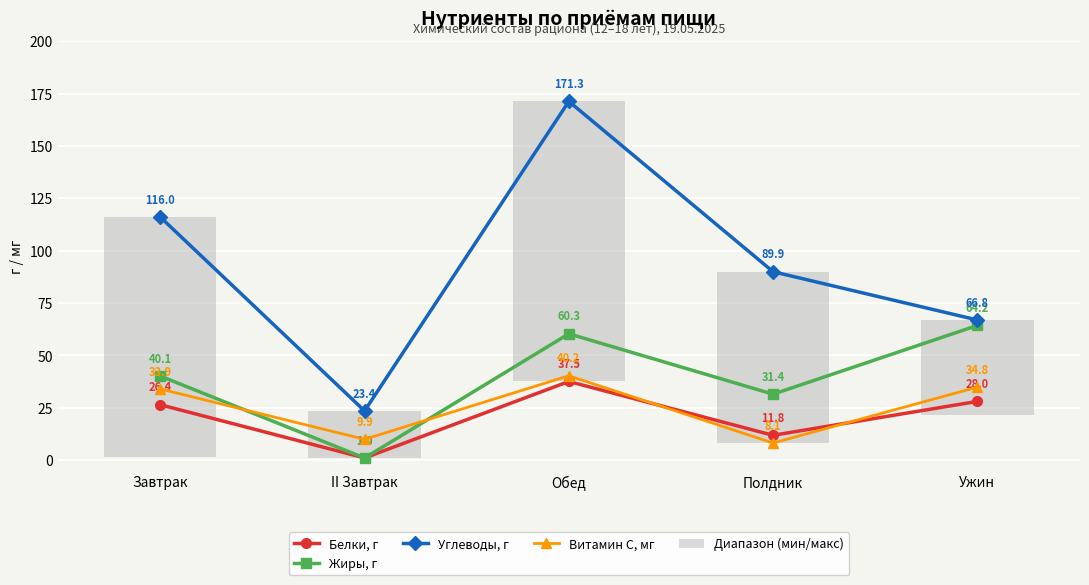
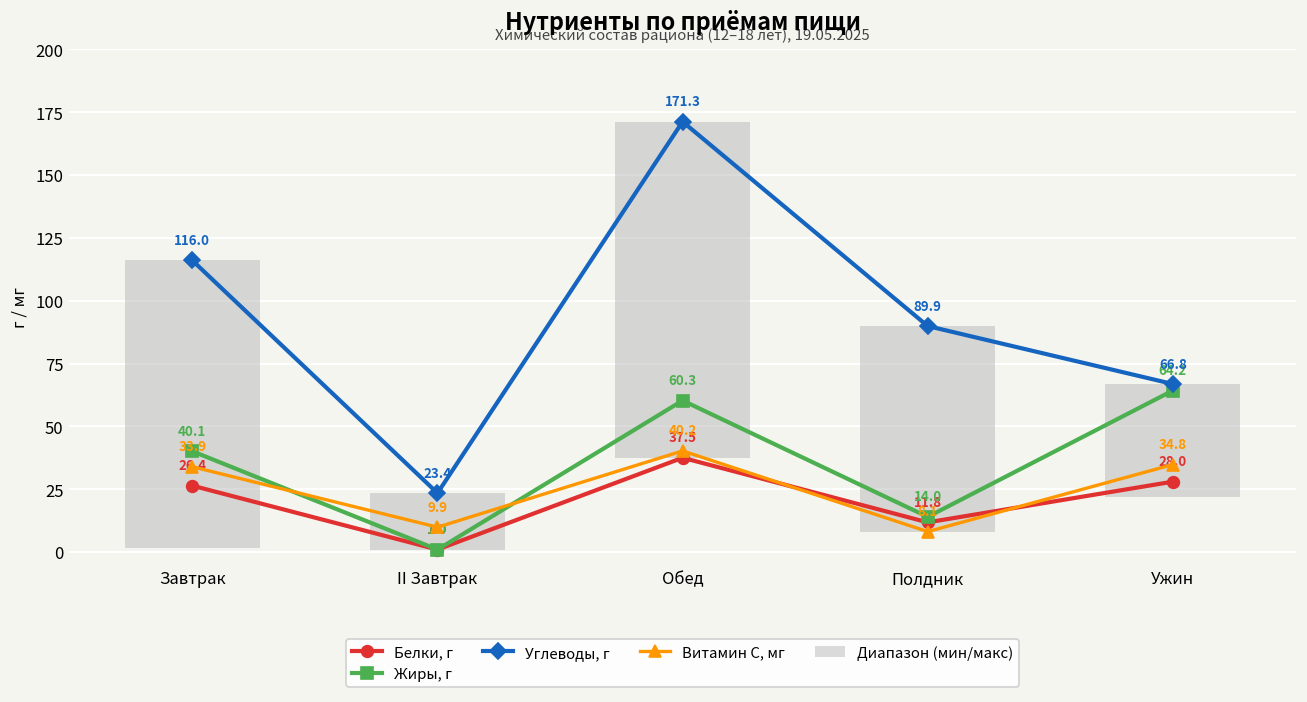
  {
    "Жиры, г": {
      "Завтрак": 40.1,
      "Обед": 60.3,
-     "Полдник": 31.4
+     "Полдник": 14.0
    },
    "Углеводы, г": {
      "Завтрак": 116.0,
      "II Завтрак": 23.4,
      "Обед": 171.3,
      "Полдник": 89.9
    },
    "Витамин С, мг": {
      "II Завтрак": 9.9,
      "Ужин": 34.8
    }
  }
